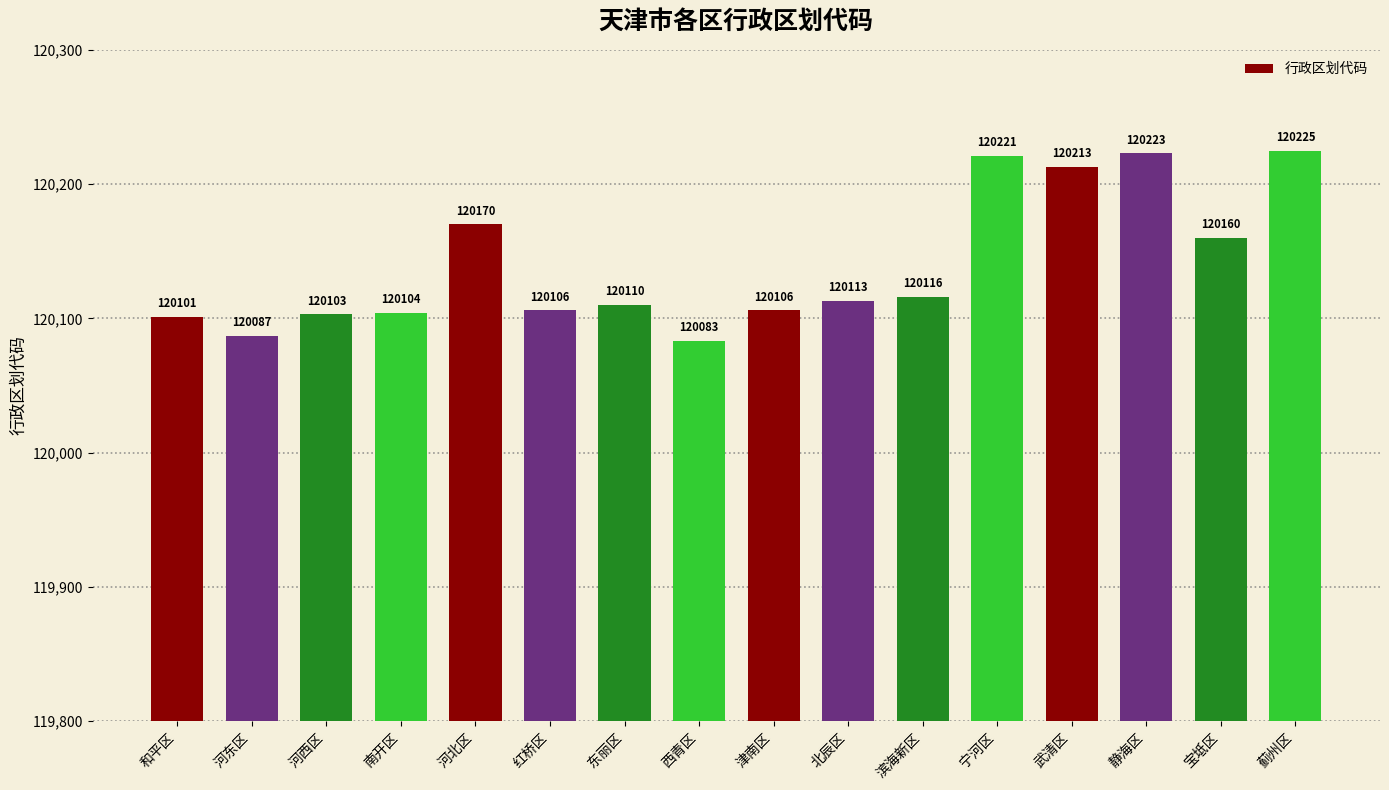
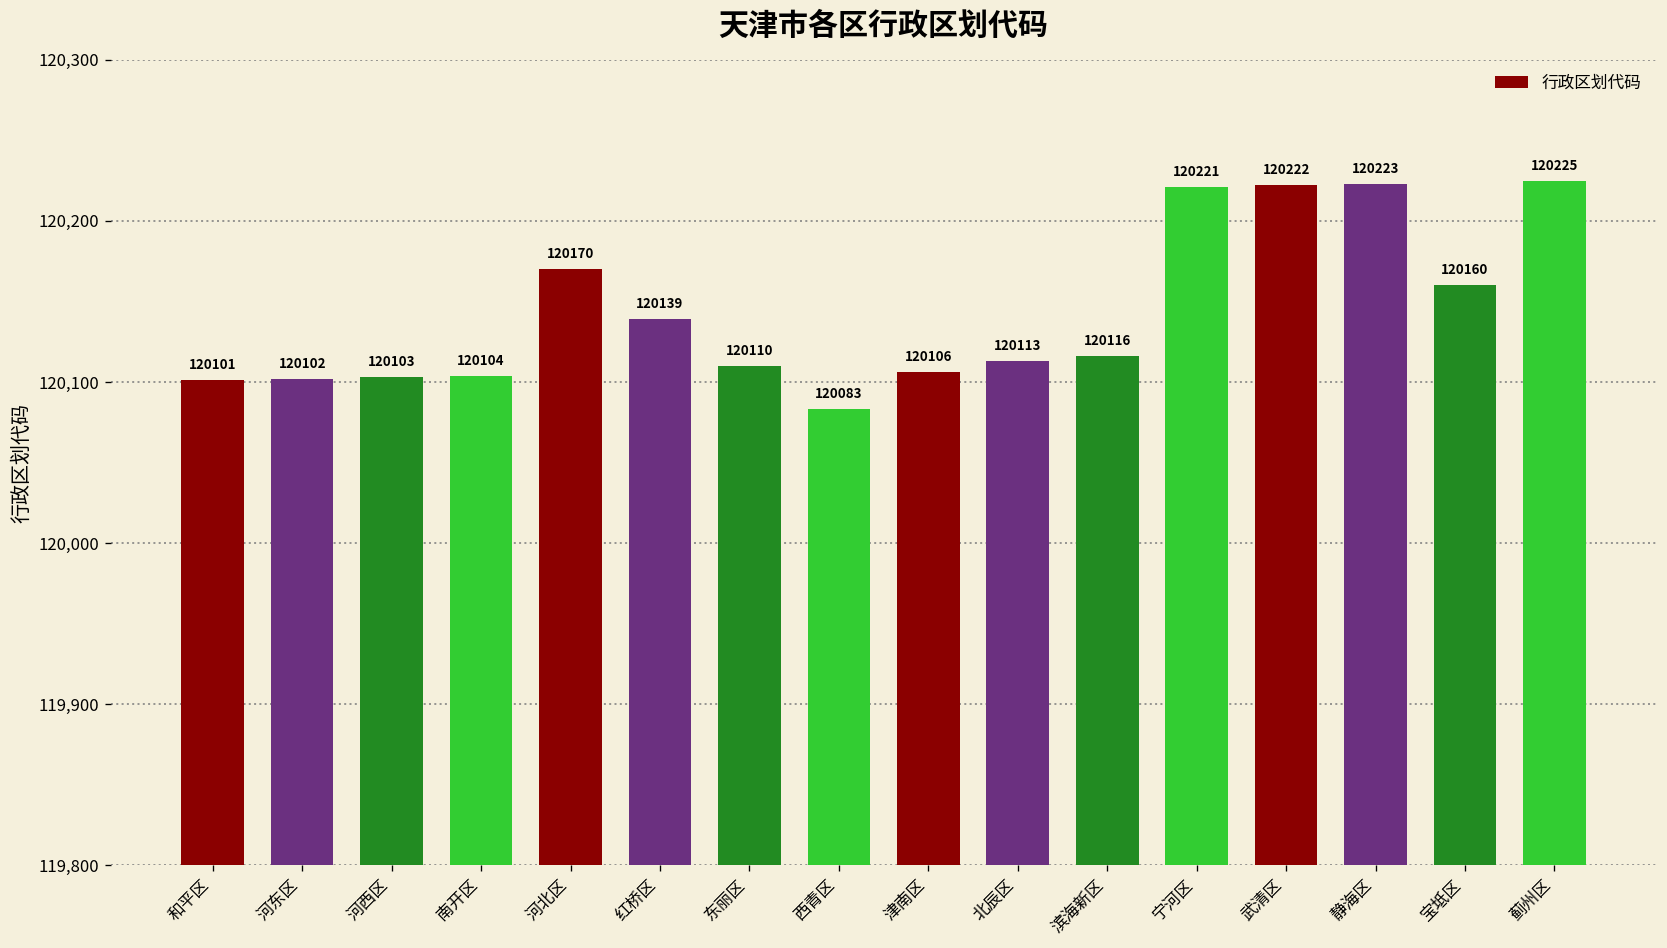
  {
    "和平区": 120101,
-   "河东区": 120087,
+   "河东区": 120102,
    "河西区": 120103,
    "南开区": 120104,
    "河北区": 120170,
-   "红桥区": 120106,
+   "红桥区": 120139,
    "东丽区": 120110,
    "西青区": 120083,
    "津南区": 120106,
    "北辰区": 120113,
    "滨海新区": 120116,
    "宁河区": 120221,
-   "武清区": 120213,
+   "武清区": 120222,
    "静海区": 120223,
    "宝坻区": 120160,
    "蓟州区": 120225
  }
